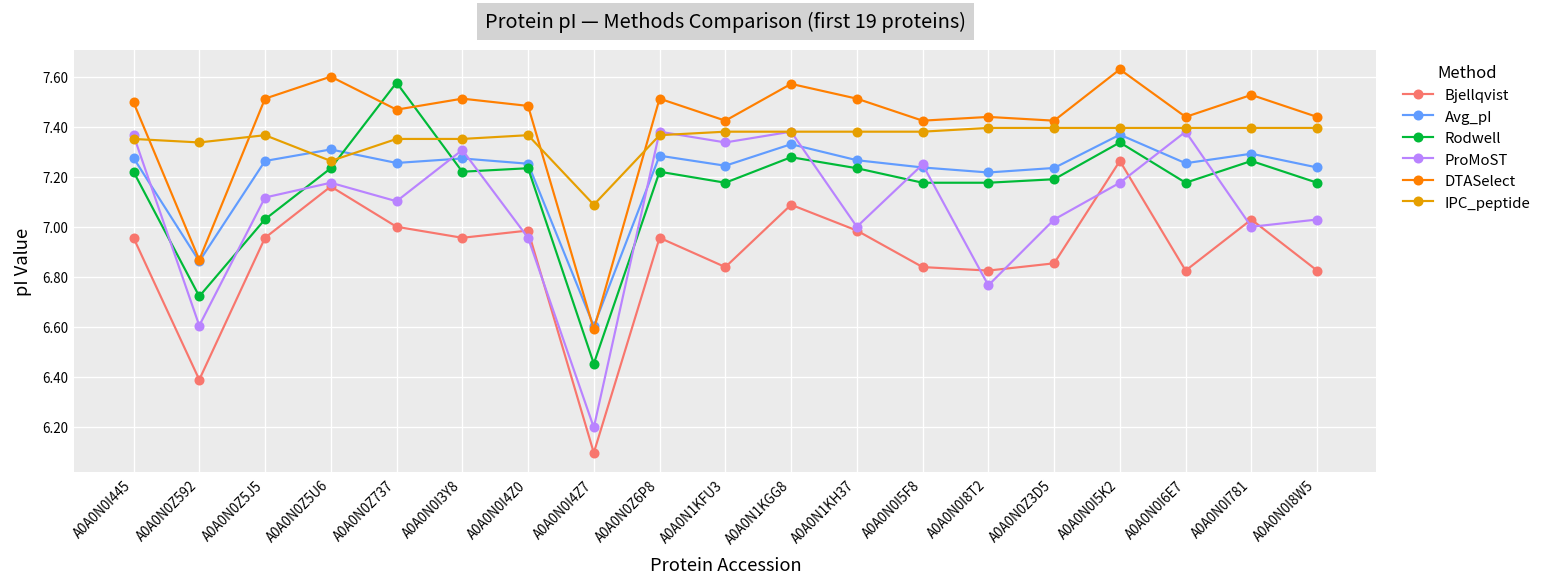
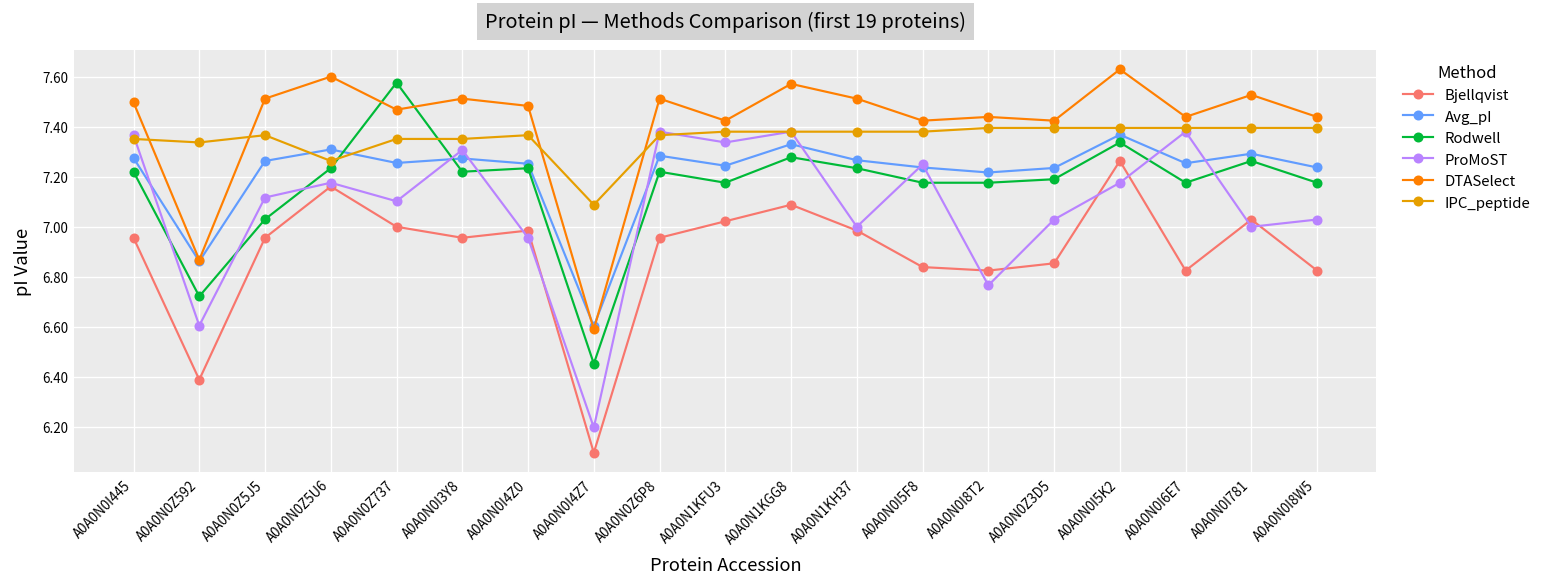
  {
    "Bjellqvist": {
      "A0A0N0I445": 6.96,
      "A0A0N0Z592": 6.39,
      "A0A0N0Z5J5": 6.96,
      "A0A0N0Z5U6": 7.16,
      "A0A0N0Z737": 7.00,
      "A0A0N0I3Y8": 6.96,
      "A0A0N0I4Z0": 6.99,
      "A0A0N0I4Z7": 6.10,
      "A0A0N0Z6P8": 6.96,
-     "A0A0N1KFU3": 6.84,
+     "A0A0N1KFU3": 7.02,
      "A0A0N1KGG8": 7.09,
      "A0A0N1KH37": 6.99,
      "A0A0N0I5F8": 6.84,
      "A0A0N0I8T2": 6.83,
      "A0A0N0Z3D5": 6.85,
      "A0A0N0I5K2": 7.26,
      "A0A0N0I6E7": 6.83,
      "A0A0N0I781": 7.03,
      "A0A0N0I8W5": 6.83
    },
    "Avg_pI": {
      "A0A0N0I445": 7.28,
      "A0A0N0Z5J5": 7.26,
      "A0A0N0Z5U6": 7.31,
      "A0A0N0Z737": 7.26,
      "A0A0N0I3Y8": 7.27,
      "A0A0N0I4Z0": 7.25,
      "A0A0N0I4Z7": 6.60,
      "A0A0N0Z6P8": 7.28,
      "A0A0N1KFU3": 7.24,
      "A0A0N1KGG8": 7.33,
      "A0A0N1KH37": 7.27,
      "A0A0N0I8T2": 7.22,
      "A0A0N0Z3D5": 7.24,
      "A0A0N0I5K2": 7.37,
      "A0A0N0I6E7": 7.25,
      "A0A0N0I781": 7.29,
      "A0A0N0I8W5": 7.24
    },
    "Rodwell": {
      "A0A0N0I445": 7.22,
      "A0A0N0Z592": 6.72,
      "A0A0N0Z5J5": 7.03,
      "A0A0N0Z5U6": 7.23,
      "A0A0N0Z737": 7.58,
      "A0A0N0I3Y8": 7.22,
      "A0A0N0I4Z0": 7.23,
      "A0A0N0I4Z7": 6.45,
      "A0A0N0Z6P8": 7.22,
      "A0A0N1KFU3": 7.18,
      "A0A0N1KGG8": 7.28,
      "A0A0N1KH37": 7.23,
      "A0A0N0I5F8": 7.18,
      "A0A0N0I8T2": 7.18,
      "A0A0N0Z3D5": 7.19,
      "A0A0N0I5K2": 7.34,
      "A0A0N0I6E7": 7.18,
      "A0A0N0I781": 7.26,
      "A0A0N0I8W5": 7.18
    },
    "ProMoST": {
      "A0A0N0I445": 7.37,
      "A0A0N0Z592": 6.61,
      "A0A0N0Z5J5": 7.12,
      "A0A0N0Z5U6": 7.18,
      "A0A0N0Z737": 7.10,
      "A0A0N0I3Y8": 7.31,
      "A0A0N0I4Z0": 6.96,
      "A0A0N0I4Z7": 6.20,
      "A0A0N0Z6P8": 7.38,
      "A0A0N1KFU3": 7.34,
      "A0A0N1KH37": 7.00,
      "A0A0N0I8T2": 6.77,
      "A0A0N0Z3D5": 7.03,
      "A0A0N0I5K2": 7.18,
      "A0A0N0I6E7": 7.38,
      "A0A0N0I781": 7.00,
      "A0A0N0I8W5": 7.03
    }
  }
